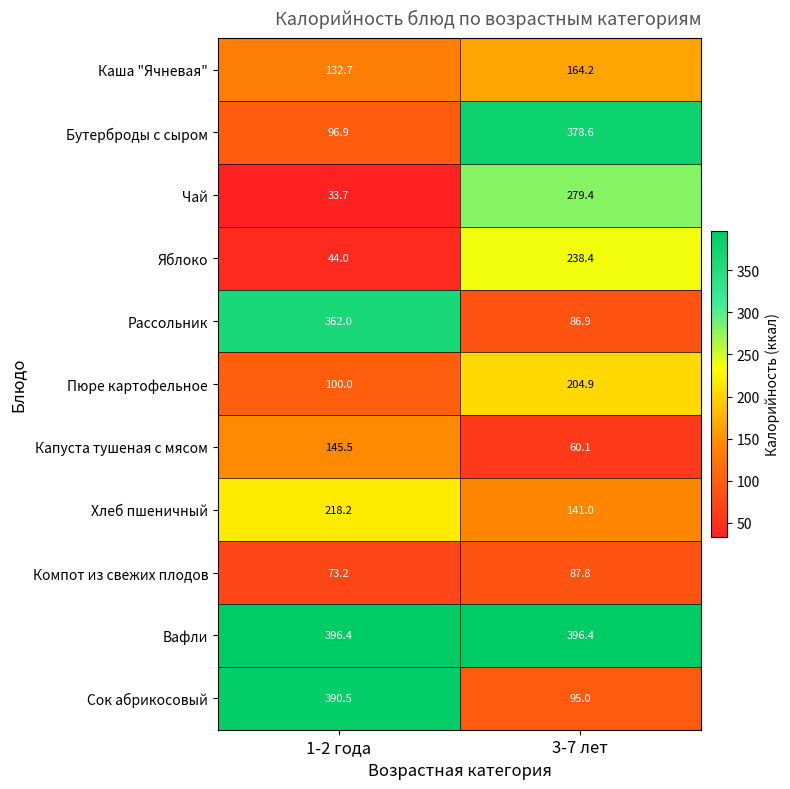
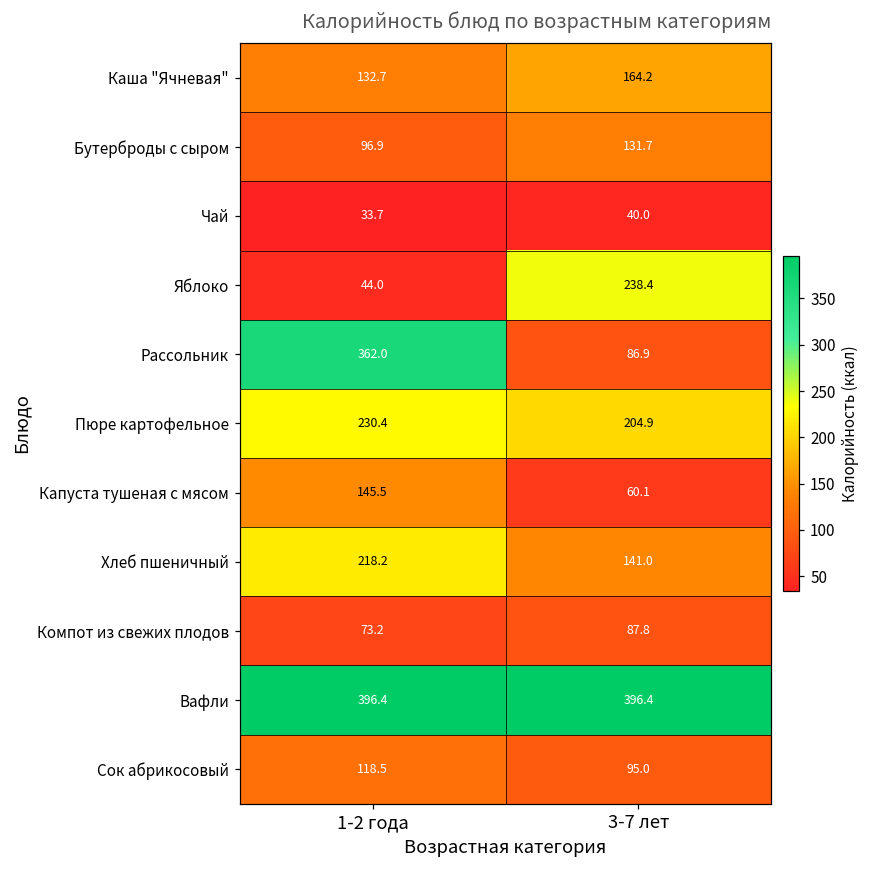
  {
    "Каша \"Ячневая\"": {
      "1-2 года": 132.7,
      "3-7 лет": 164.2
    },
    "Бутерброды с сыром": {
      "1-2 года": 96.9,
-     "3-7 лет": 378.6
+     "3-7 лет": 131.7
    },
    "Чай": {
      "1-2 года": 33.7,
-     "3-7 лет": 279.4
+     "3-7 лет": 40.0
    },
    "Яблоко": {
      "1-2 года": 44.0,
      "3-7 лет": 238.4
    },
    "Рассольник": {
      "1-2 года": 362.0,
      "3-7 лет": 86.9
    },
    "Пюре картофельное": {
-     "1-2 года": 100.0,
+     "1-2 года": 230.4,
      "3-7 лет": 204.9
    },
    "Капуста тушеная с мясом": {
      "1-2 года": 145.5,
      "3-7 лет": 60.1
    },
    "Хлеб пшеничный": {
      "1-2 года": 218.2,
      "3-7 лет": 141.0
    },
    "Компот из свежих плодов": {
      "1-2 года": 73.2,
      "3-7 лет": 87.8
    },
    "Вафли": {
      "1-2 года": 396.4,
      "3-7 лет": 396.4
    },
    "Сок абрикосовый": {
-     "1-2 года": 390.5,
+     "1-2 года": 118.5,
      "3-7 лет": 95.0
    }
  }
